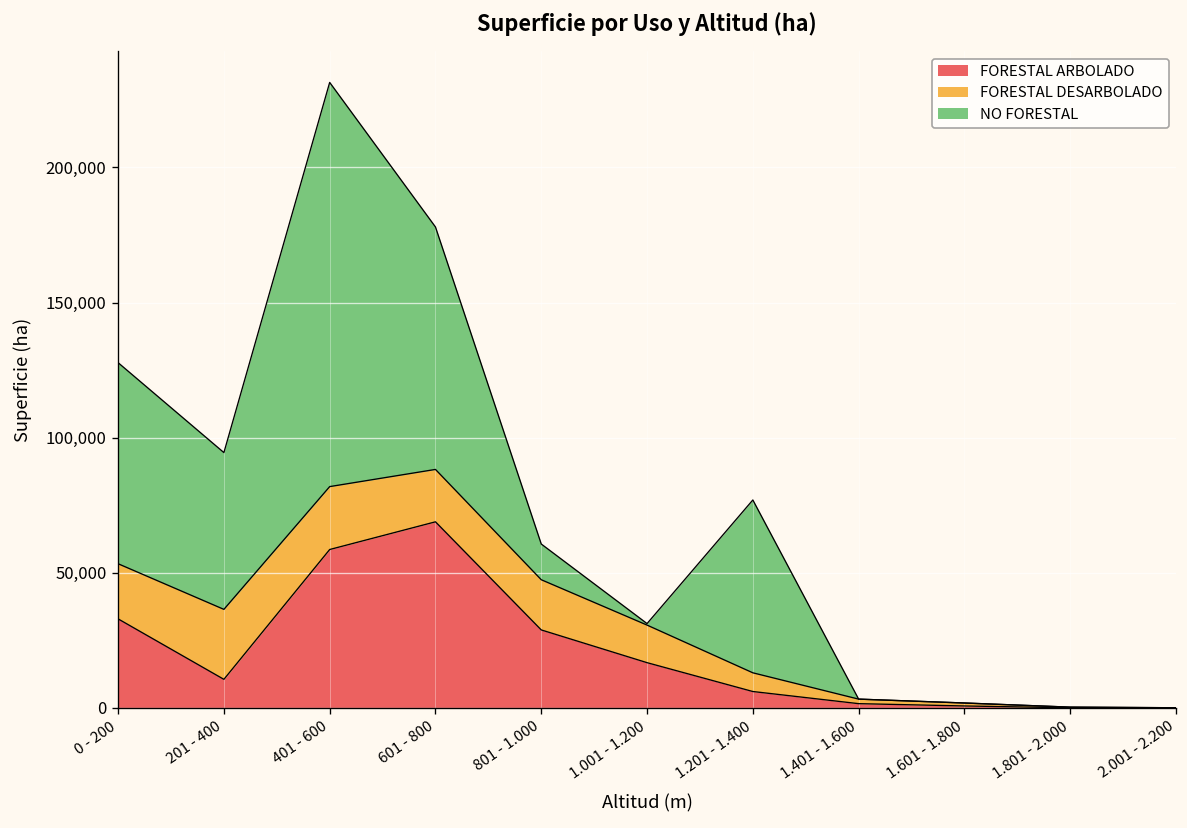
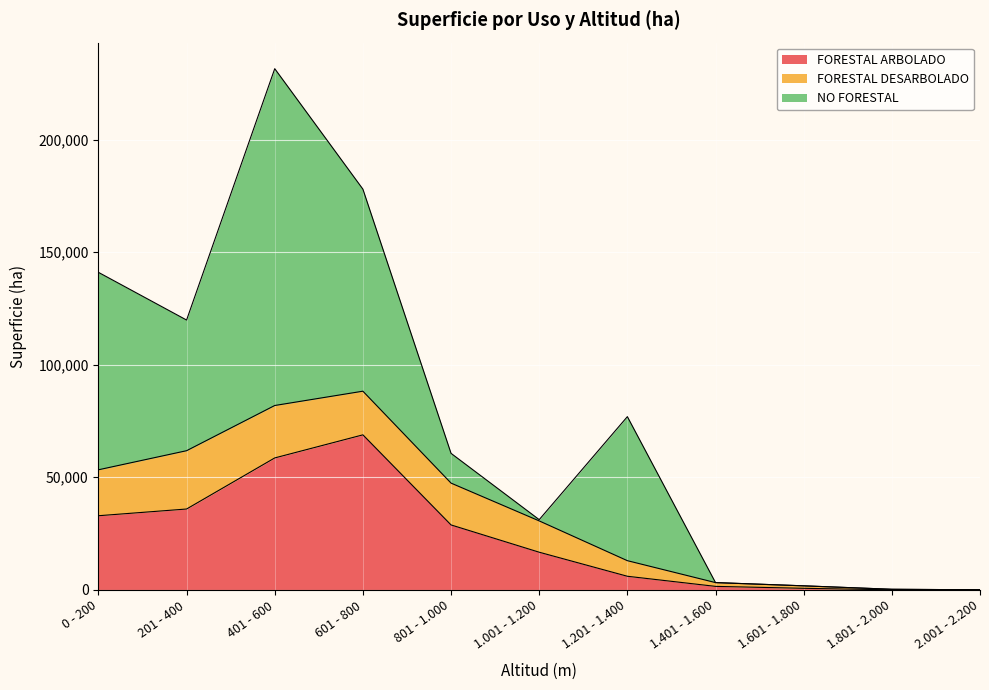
  {
    "FORESTAL ARBOLADO": {
      "0 - 200": "33,000",
-     "201 - 400": "11,000",
+     "201 - 400": "36,000",
      "401 - 600": "59,000",
      "601 - 800": "69,000",
      "801 - 1.000": "29,000",
      "1.001 - 1.200": "17,000",
      "1.201 - 1.400": "6,000",
      "1.401 - 1.600": "2,000"
    },
    "FORESTAL DESARBOLADO": {
      "0 - 200": "20,000",
      "201 - 400": "26,000",
      "401 - 600": "23,000",
      "601 - 800": "19,000",
      "801 - 1.000": "19,000",
      "1.201 - 1.400": "7,000"
    },
    "NO FORESTAL": {
-     "0 - 200": "74,000",
+     "0 - 200": "88,000",
      "201 - 400": "58,000",
      "401 - 600": "150,000",
      "601 - 800": "90,000",
      "801 - 1.000": "13,000",
      "1.201 - 1.400": "64,000"
    }
  }
